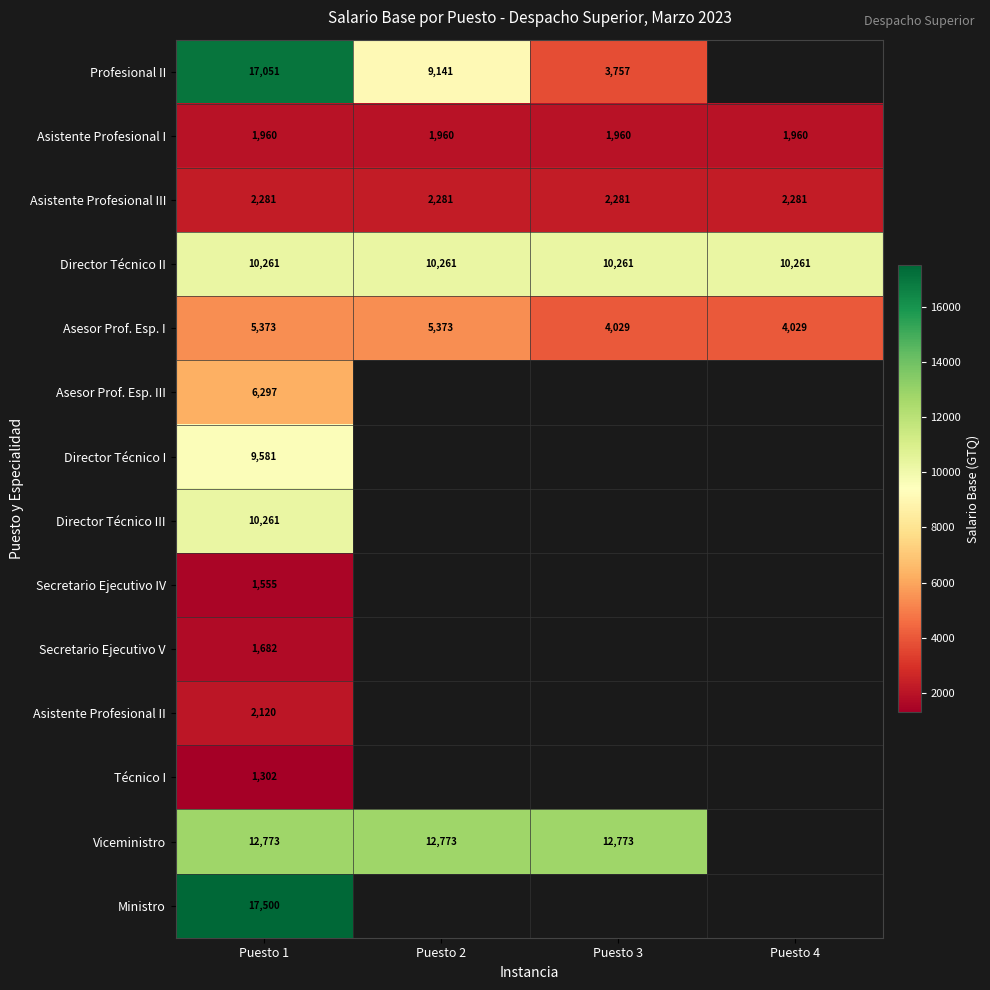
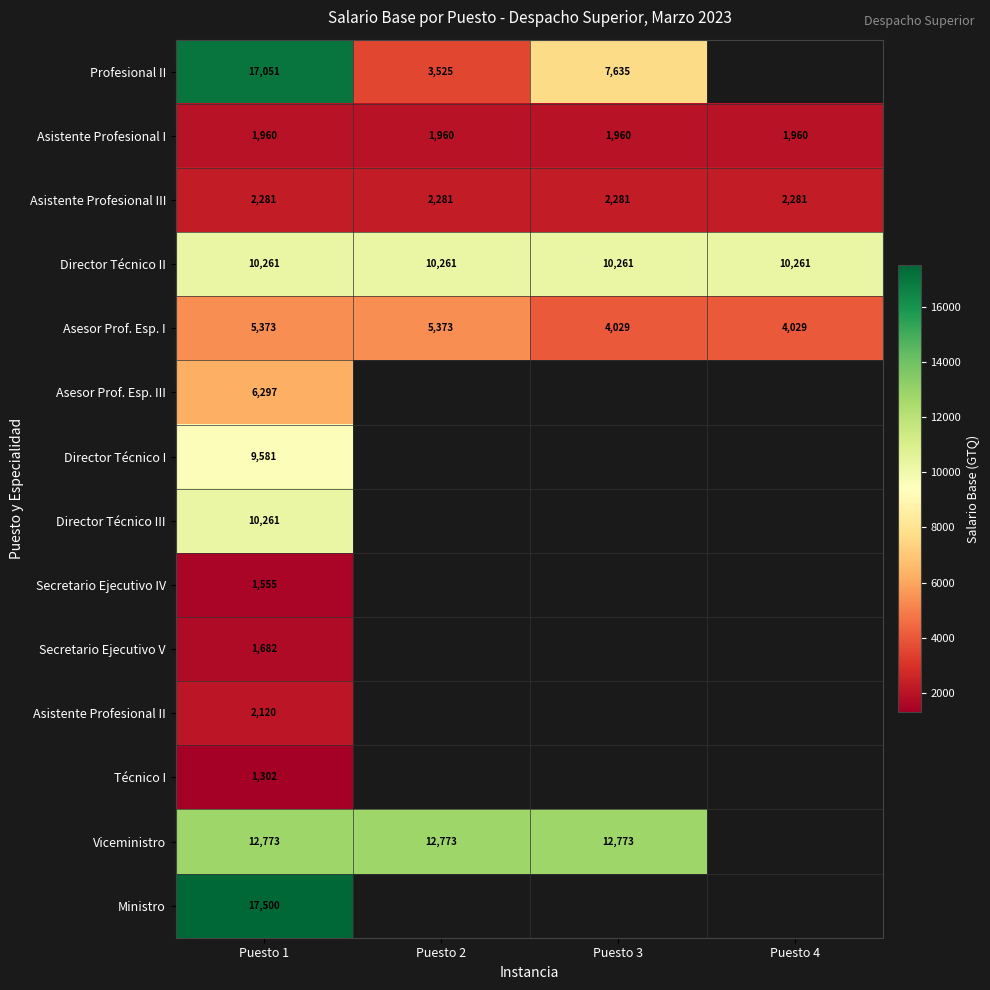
  {
    "Profesional II": {
      "Puesto 1": "17,051",
-     "Puesto 2": "9,141",
-     "Puesto 3": "3,757"
+     "Puesto 2": "3,525",
+     "Puesto 3": "7,635"
    },
    "Asistente Profesional I": {
      "Puesto 1": "1,960",
      "Puesto 2": "1,960",
      "Puesto 3": "1,960",
      "Puesto 4": "1,960"
    },
    "Asistente Profesional III": {
      "Puesto 1": "2,281",
      "Puesto 2": "2,281",
      "Puesto 3": "2,281",
      "Puesto 4": "2,281"
    },
    "Director Técnico II": {
      "Puesto 1": "10,261",
      "Puesto 2": "10,261",
      "Puesto 3": "10,261",
      "Puesto 4": "10,261"
    },
    "Asesor Prof. Esp. I": {
      "Puesto 1": "5,373",
      "Puesto 2": "5,373",
      "Puesto 3": "4,029",
      "Puesto 4": "4,029"
    },
    "Asesor Prof. Esp. III": {
      "Puesto 1": "6,297"
    },
    "Director Técnico I": {
      "Puesto 1": "9,581"
    },
    "Director Técnico III": {
      "Puesto 1": "10,261"
    },
    "Secretario Ejecutivo IV": {
      "Puesto 1": "1,555"
    },
    "Secretario Ejecutivo V": {
      "Puesto 1": "1,682"
    },
    "Asistente Profesional II": {
      "Puesto 1": "2,120"
    },
    "Técnico I": {
      "Puesto 1": "1,302"
    },
    "Viceministro": {
      "Puesto 1": "12,773",
      "Puesto 2": "12,773",
      "Puesto 3": "12,773"
    },
    "Ministro": {
      "Puesto 1": "17,500"
    }
  }
